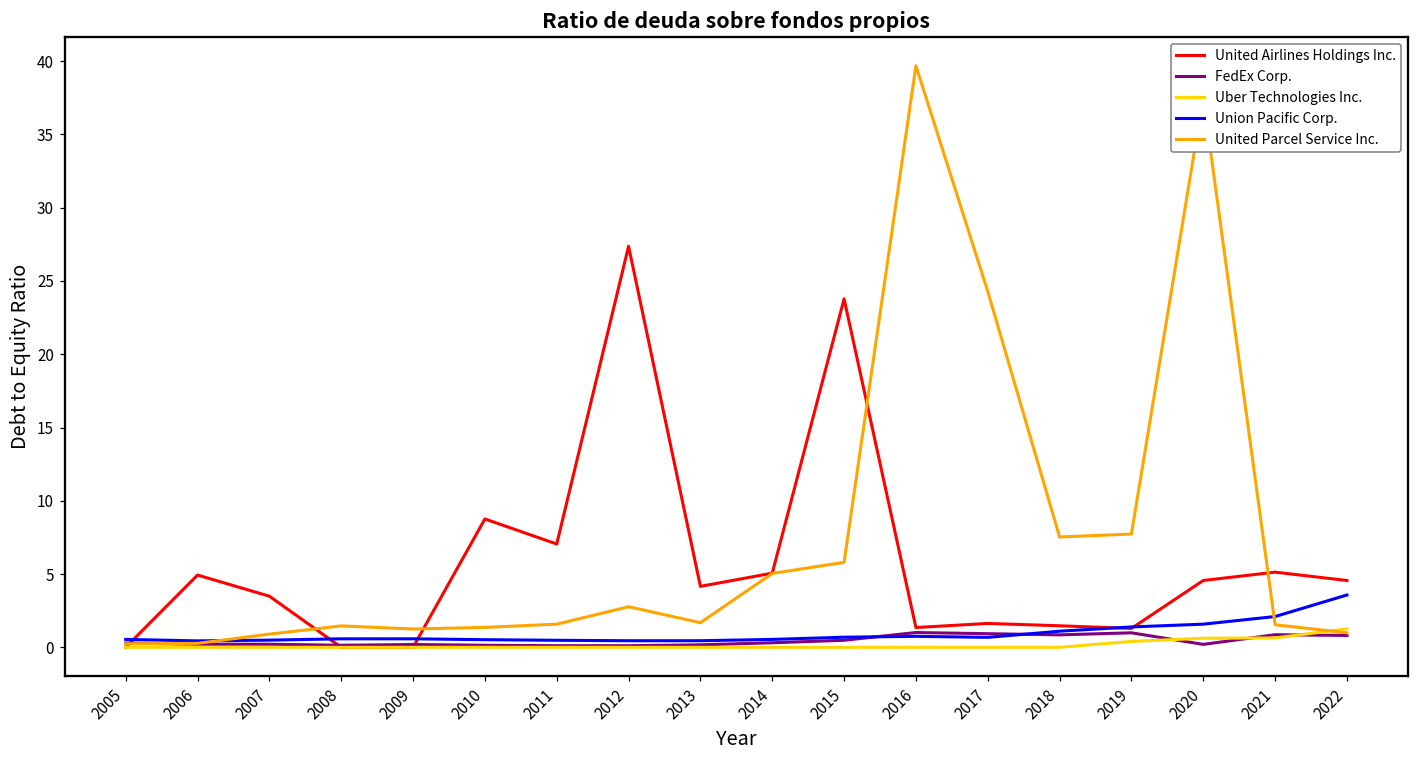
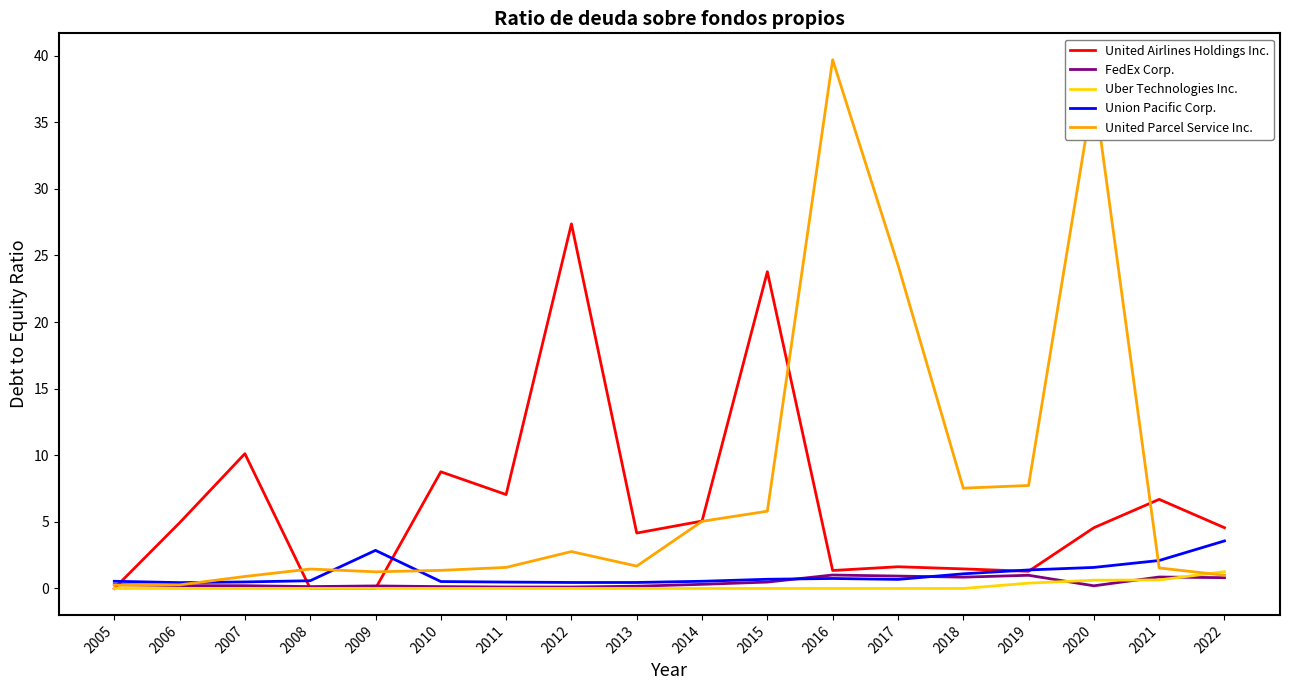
  {
    "United Airlines Holdings Inc.": {
      "2006": 4.9,
-     "2007": 3.5,
+     "2007": 10.1,
      "2010": 8.8,
      "2011": 7.1,
      "2012": 27.4,
      "2013": 4.2,
      "2015": 23.8,
      "2016": 1.4,
      "2017": 1.6,
      "2018": 1.5,
      "2020": 4.6,
-     "2021": 5.1,
+     "2021": 6.7,
      "2022": 4.6
    },
    "FedEx Corp.": {
      "2007": 0.2,
      "2009": 0.2,
      "2014": 0.3,
      "2015": 0.5,
      "2016": 1.0,
      "2017": 0.9,
      "2018": 0.9,
      "2019": 1.0,
      "2020": 0.2,
      "2021": 0.9
    },
    "Union Pacific Corp.": {
      "2005": 0.5,
      "2007": 0.5,
      "2008": 0.6,
-     "2009": 0.6,
+     "2009": 2.9,
      "2010": 0.5,
      "2011": 0.5,
      "2012": 0.5,
      "2013": 0.5,
      "2014": 0.5,
      "2015": 0.7,
      "2016": 0.8,
      "2017": 0.7,
      "2018": 1.1,
      "2020": 1.6,
      "2021": 2.1,
      "2022": 3.6
    }
  }
